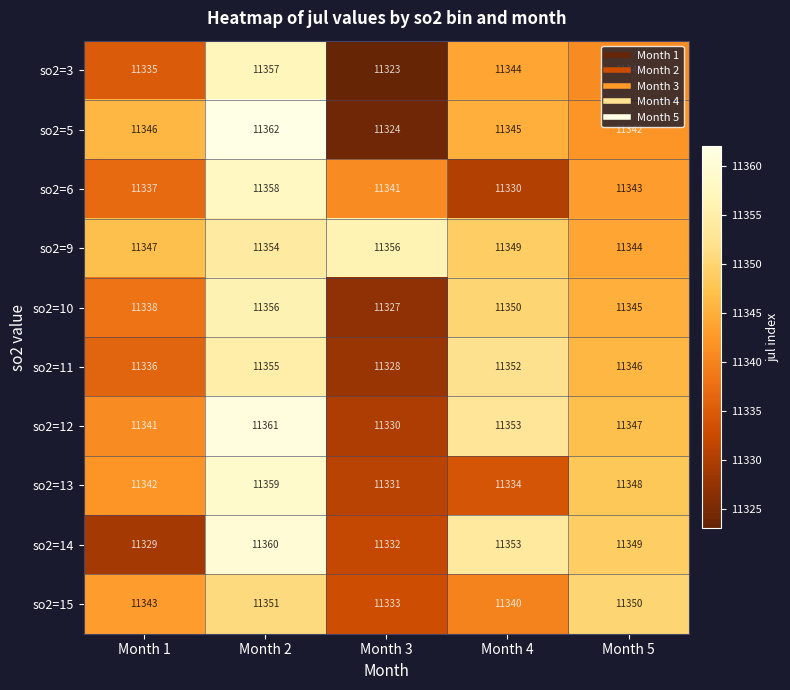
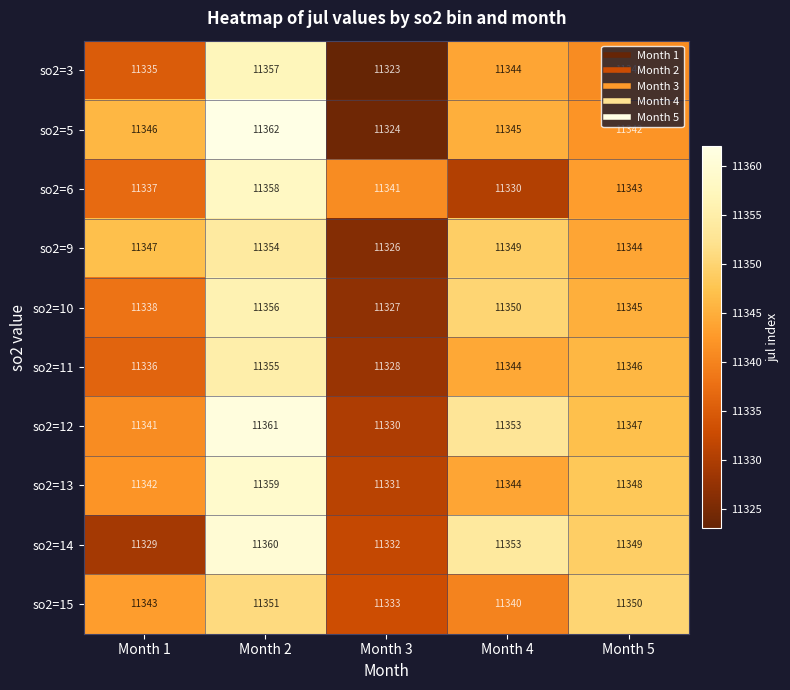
  {
    "so2=3": {
      "Month 1": 11335,
      "Month 2": 11357,
      "Month 3": 11323,
      "Month 4": 11344
    },
    "so2=5": {
      "Month 1": 11346,
      "Month 2": 11362,
      "Month 3": 11324,
      "Month 4": 11345
    },
    "so2=6": {
      "Month 1": 11337,
      "Month 2": 11358,
      "Month 3": 11341,
      "Month 4": 11330,
      "Month 5": 11343
    },
    "so2=9": {
      "Month 1": 11347,
      "Month 2": 11354,
-     "Month 3": 11356,
+     "Month 3": 11326,
      "Month 4": 11349,
      "Month 5": 11344
    },
    "so2=10": {
      "Month 1": 11338,
      "Month 2": 11356,
      "Month 3": 11327,
      "Month 4": 11350,
      "Month 5": 11345
    },
    "so2=11": {
      "Month 1": 11336,
      "Month 2": 11355,
      "Month 3": 11328,
-     "Month 4": 11352,
+     "Month 4": 11344,
      "Month 5": 11346
    },
    "so2=12": {
      "Month 1": 11341,
      "Month 2": 11361,
      "Month 3": 11330,
      "Month 4": 11353,
      "Month 5": 11347
    },
    "so2=13": {
      "Month 1": 11342,
      "Month 2": 11359,
      "Month 3": 11331,
-     "Month 4": 11334,
+     "Month 4": 11344,
      "Month 5": 11348
    },
    "so2=14": {
      "Month 1": 11329,
      "Month 2": 11360,
      "Month 3": 11332,
      "Month 4": 11353,
      "Month 5": 11349
    },
    "so2=15": {
      "Month 1": 11343,
      "Month 2": 11351,
      "Month 3": 11333,
      "Month 4": 11340,
      "Month 5": 11350
    }
  }
